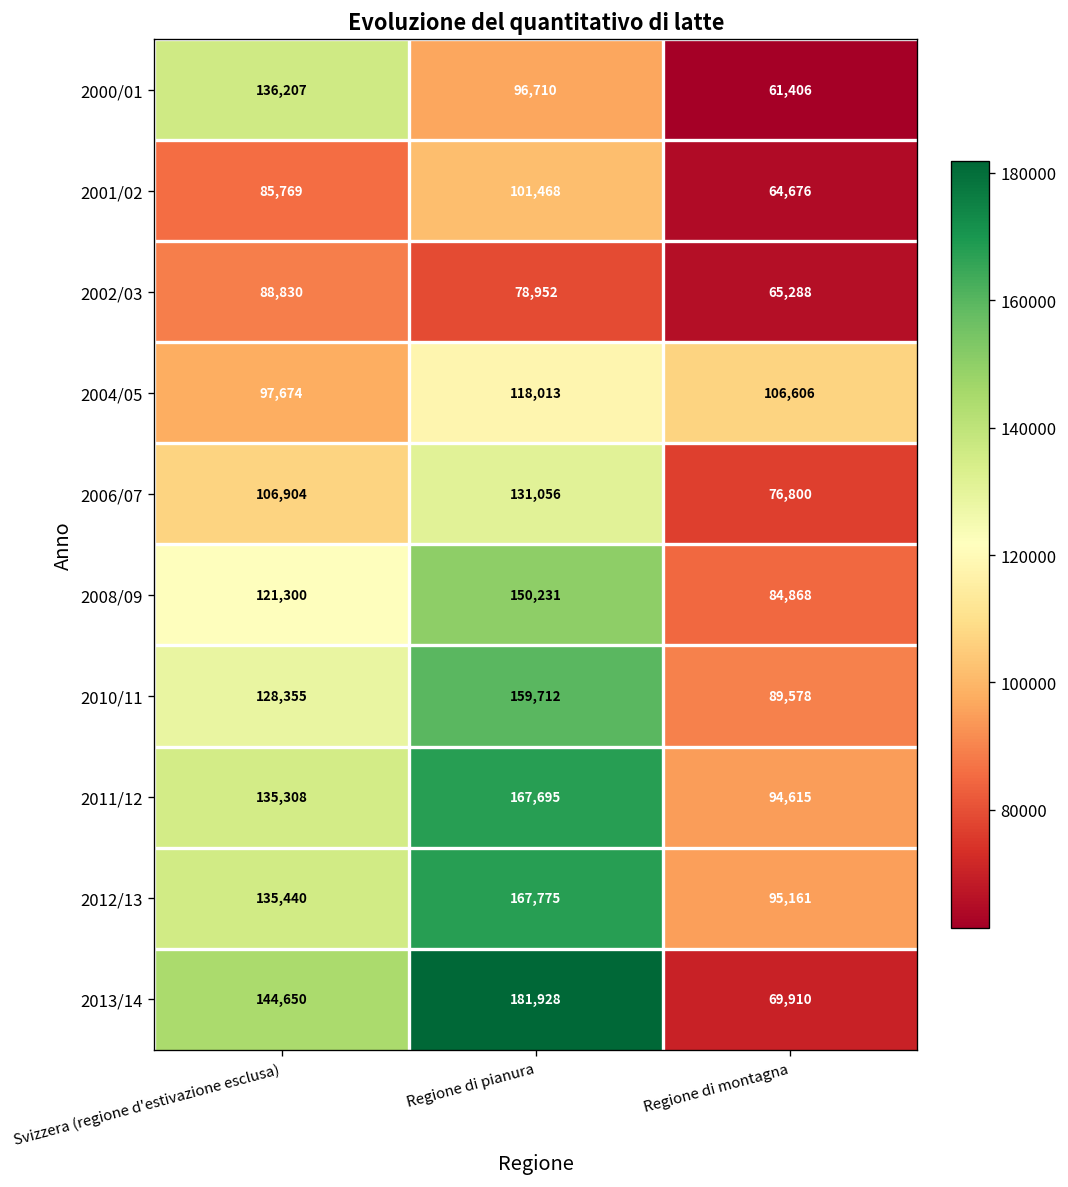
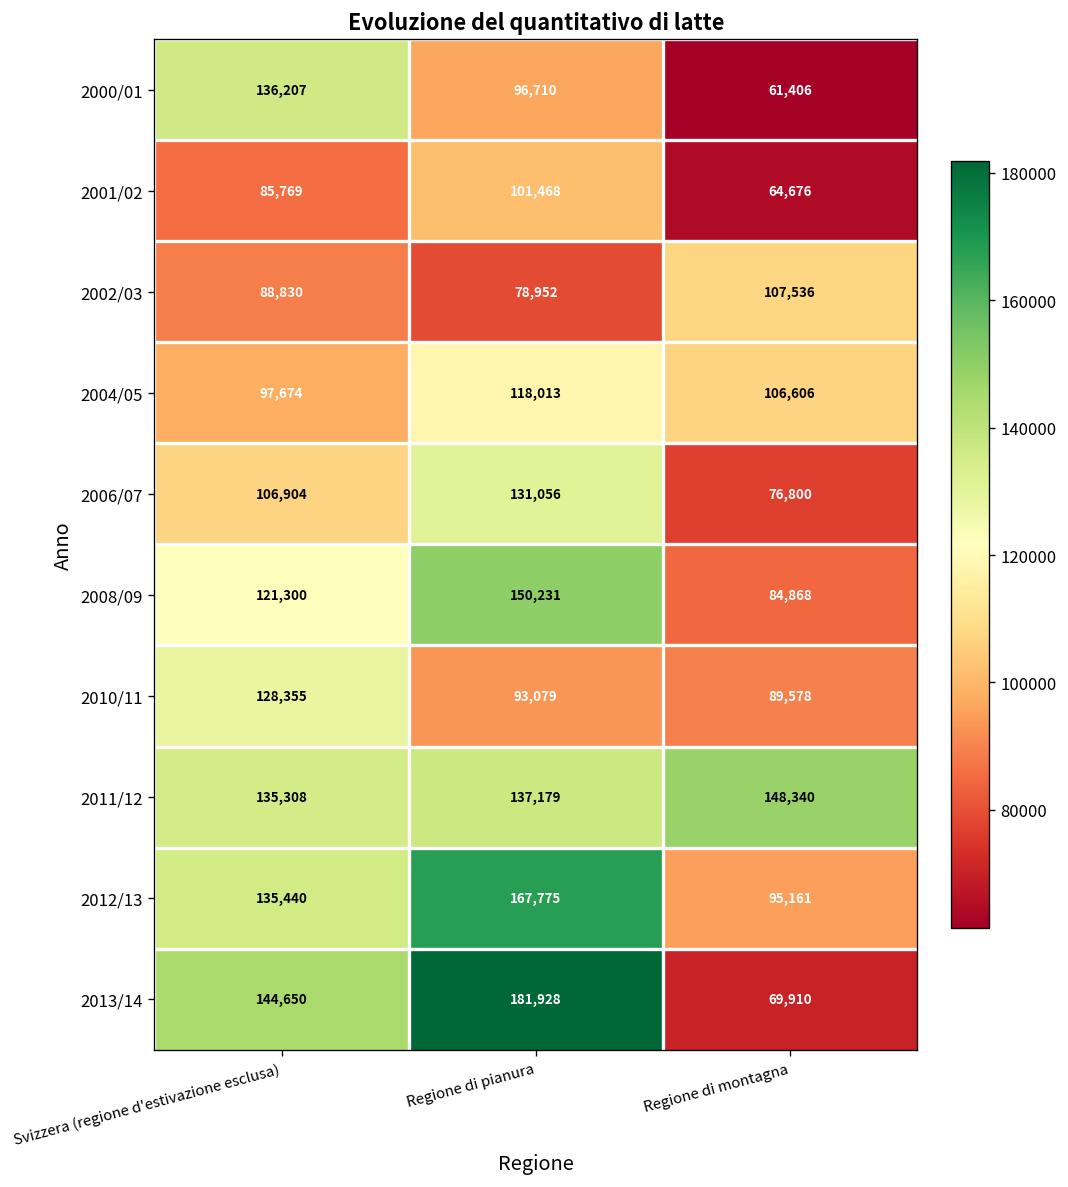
  {
    "2000/01": {
      "Svizzera (regione d'estivazione esclusa)": "136,207",
      "Regione di pianura": "96,710",
      "Regione di montagna": "61,406"
    },
    "2001/02": {
      "Svizzera (regione d'estivazione esclusa)": "85,769",
      "Regione di pianura": "101,468",
      "Regione di montagna": "64,676"
    },
    "2002/03": {
      "Svizzera (regione d'estivazione esclusa)": "88,830",
      "Regione di pianura": "78,952",
-     "Regione di montagna": "65,288"
+     "Regione di montagna": "107,536"
    },
    "2004/05": {
      "Svizzera (regione d'estivazione esclusa)": "97,674",
      "Regione di pianura": "118,013",
      "Regione di montagna": "106,606"
    },
    "2006/07": {
      "Svizzera (regione d'estivazione esclusa)": "106,904",
      "Regione di pianura": "131,056",
      "Regione di montagna": "76,800"
    },
    "2008/09": {
      "Svizzera (regione d'estivazione esclusa)": "121,300",
      "Regione di pianura": "150,231",
      "Regione di montagna": "84,868"
    },
    "2010/11": {
      "Svizzera (regione d'estivazione esclusa)": "128,355",
-     "Regione di pianura": "159,712",
+     "Regione di pianura": "93,079",
      "Regione di montagna": "89,578"
    },
    "2011/12": {
      "Svizzera (regione d'estivazione esclusa)": "135,308",
-     "Regione di pianura": "167,695",
-     "Regione di montagna": "94,615"
+     "Regione di pianura": "137,179",
+     "Regione di montagna": "148,340"
    },
    "2012/13": {
      "Svizzera (regione d'estivazione esclusa)": "135,440",
      "Regione di pianura": "167,775",
      "Regione di montagna": "95,161"
    },
    "2013/14": {
      "Svizzera (regione d'estivazione esclusa)": "144,650",
      "Regione di pianura": "181,928",
      "Regione di montagna": "69,910"
    }
  }
